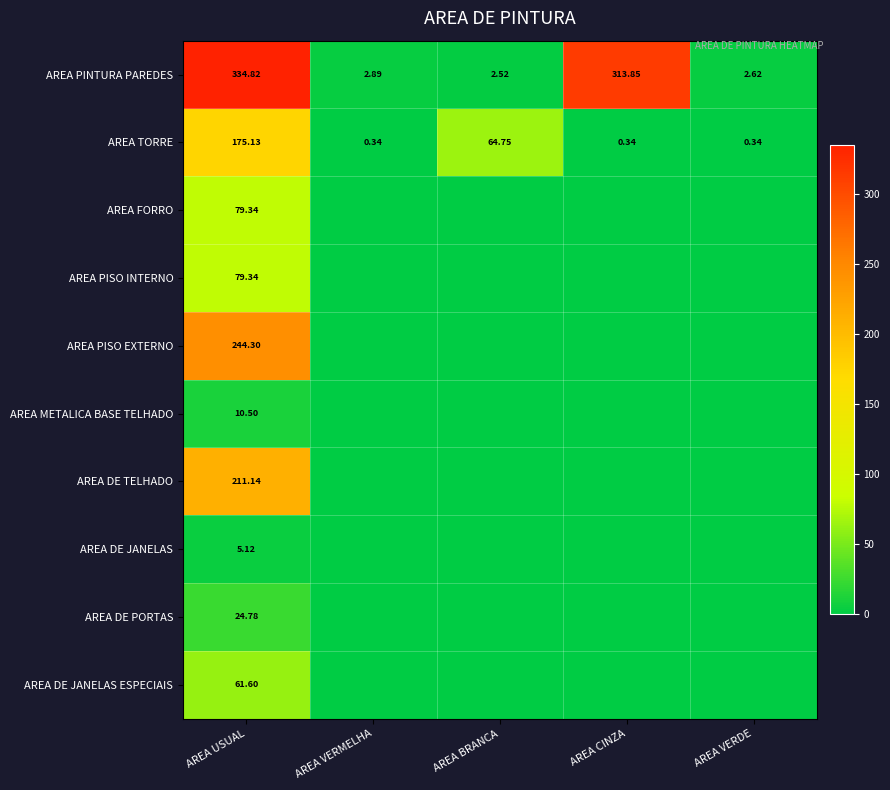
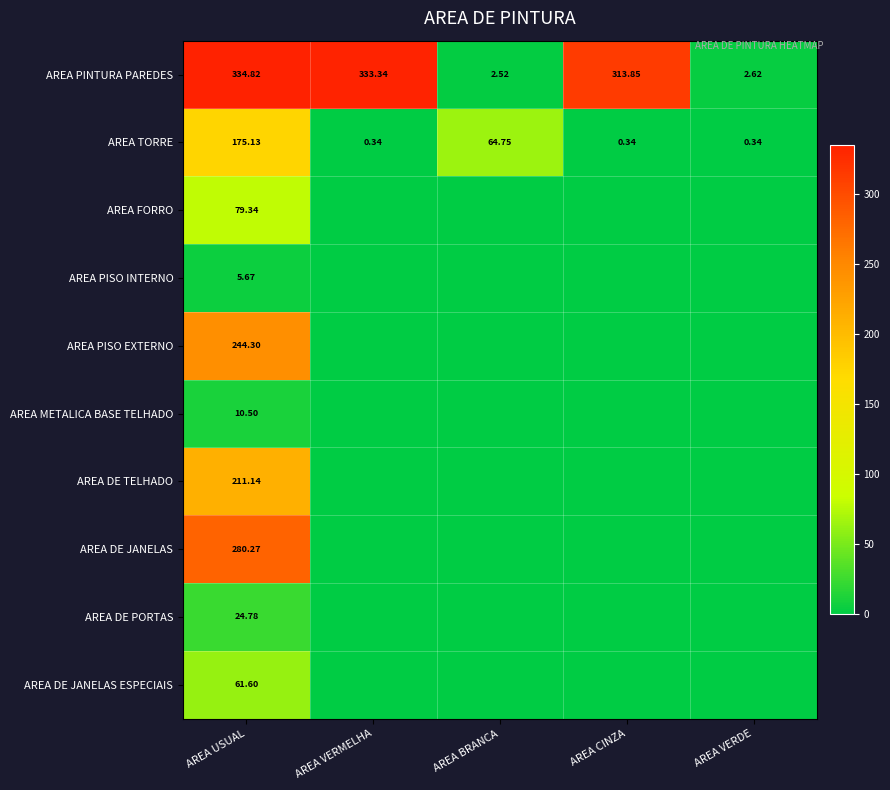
  {
    "AREA PINTURA PAREDES": {
      "AREA USUAL": 334.82,
-     "AREA VERMELHA": 2.89,
+     "AREA VERMELHA": 333.34,
      "AREA BRANCA": 2.52,
      "AREA CINZA": 313.85
    },
    "AREA TORRE": {
      "AREA USUAL": 175.13,
      "AREA VERMELHA": 0.34,
      "AREA BRANCA": 64.75,
      "AREA CINZA": 0.34,
      "AREA VERDE": 0.34
    },
    "AREA FORRO": {
      "AREA USUAL": 79.34
    },
    "AREA PISO INTERNO": {
-     "AREA USUAL": 79.34
+     "AREA USUAL": 5.67
    },
    "AREA PISO EXTERNO": {
      "AREA USUAL": 244.30
    },
    "AREA METALICA BASE TELHADO": {
      "AREA USUAL": 10.50
    },
    "AREA DE TELHADO": {
      "AREA USUAL": 211.14
    },
    "AREA DE JANELAS": {
-     "AREA USUAL": 5.12
+     "AREA USUAL": 280.27
    },
    "AREA DE PORTAS": {
      "AREA USUAL": 24.78
    },
    "AREA DE JANELAS ESPECIAIS": {
      "AREA USUAL": 61.60
    }
  }
